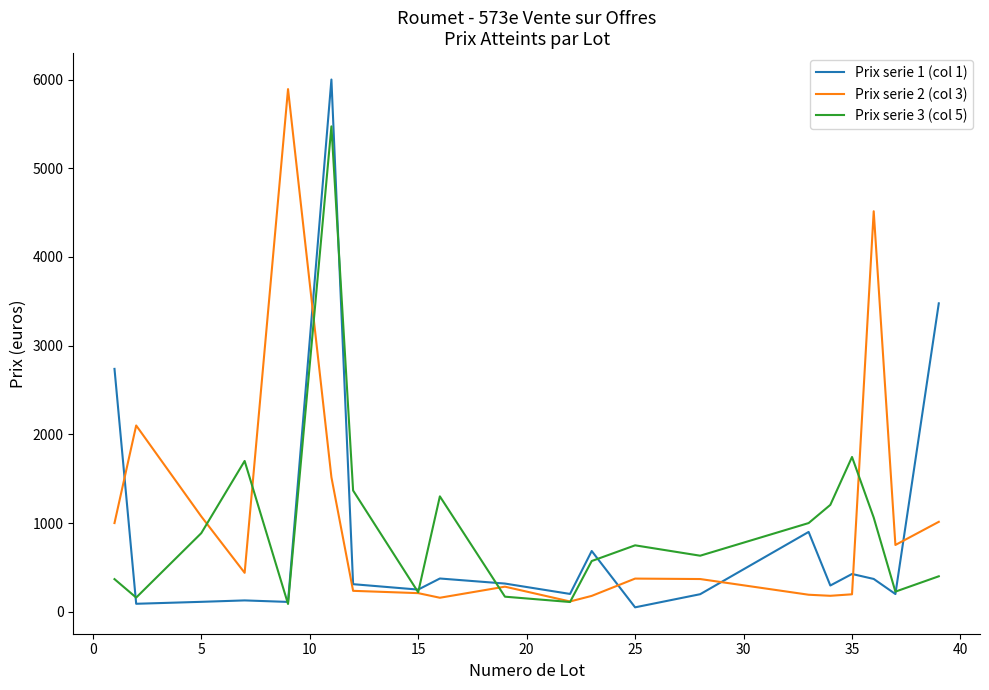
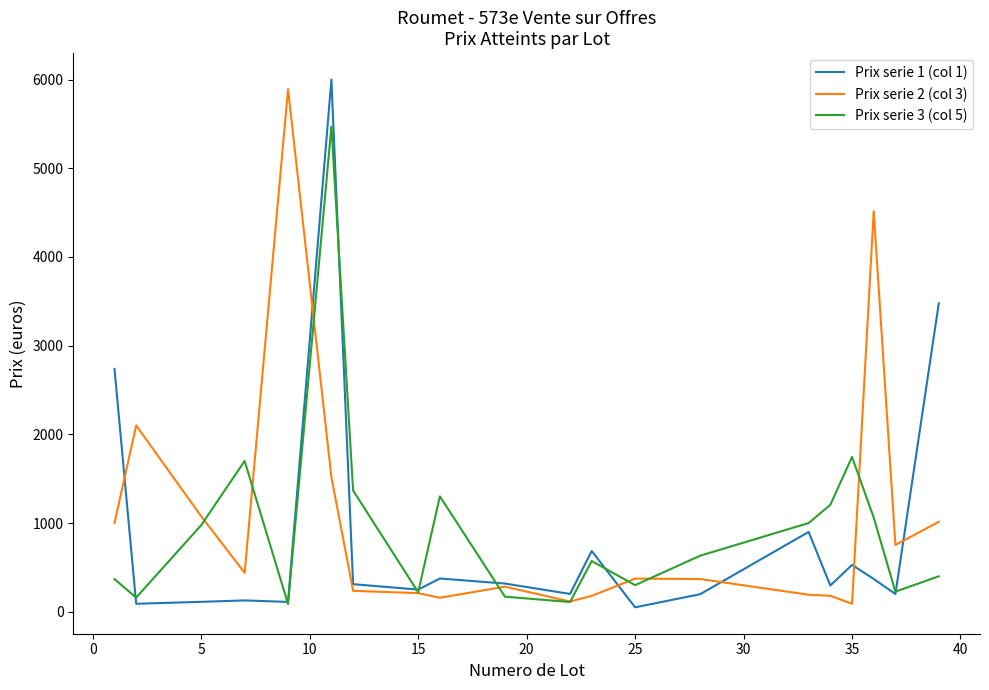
  {
    "Prix serie 1 (col 1)": {
      "5": 100,
      "15": 300,
      "25": 100,
-     "35": 400
+     "35": 500
    },
    "Prix serie 2 (col 3)": {
      "5": 1100,
      "25": 400,
-     "35": 200
+     "35": 100
    },
    "Prix serie 3 (col 5)": {
-     "5": 900,
-     "25": 700,
+     "5": 1000,
+     "25": 300,
      "35": 1700
    }
  }
